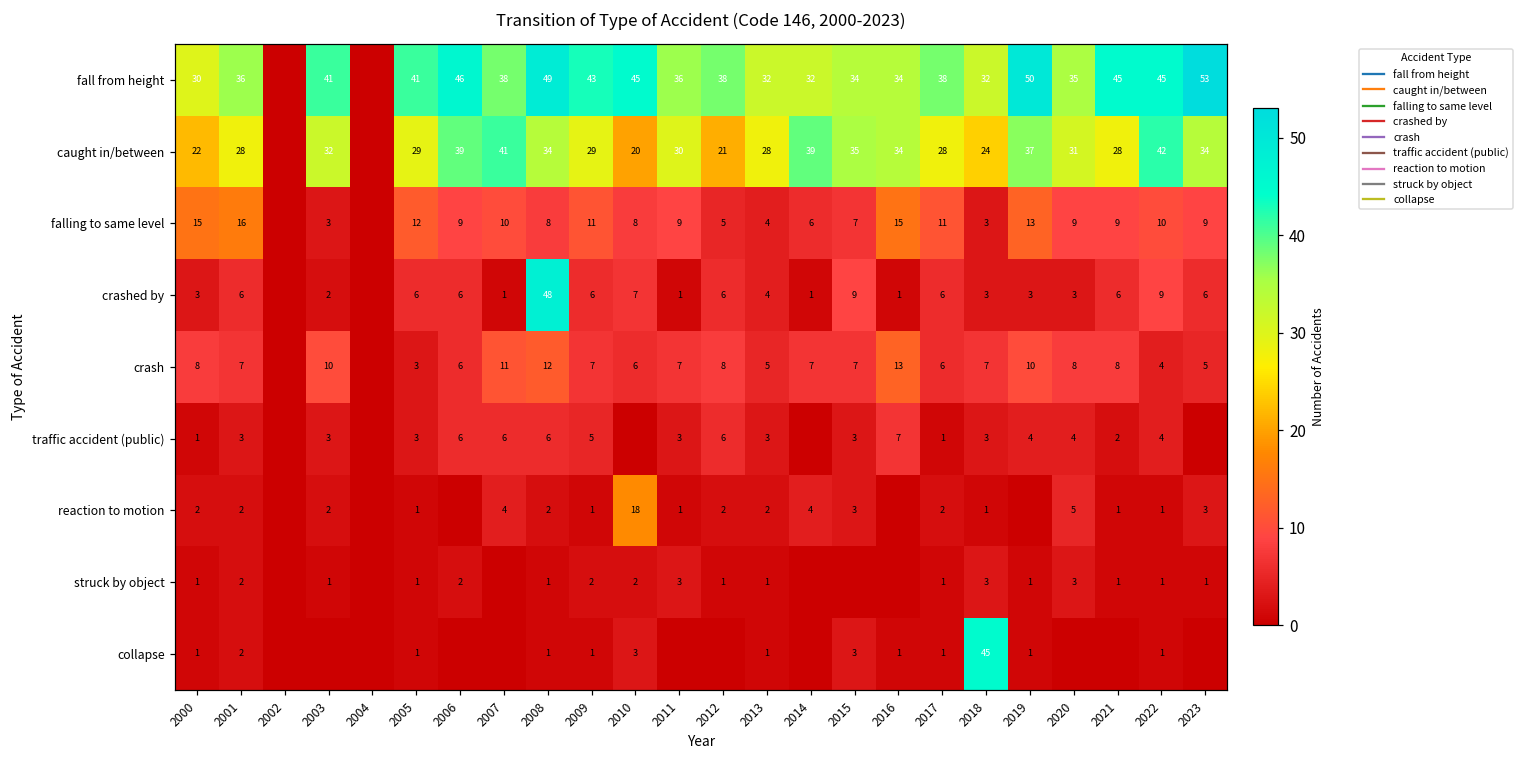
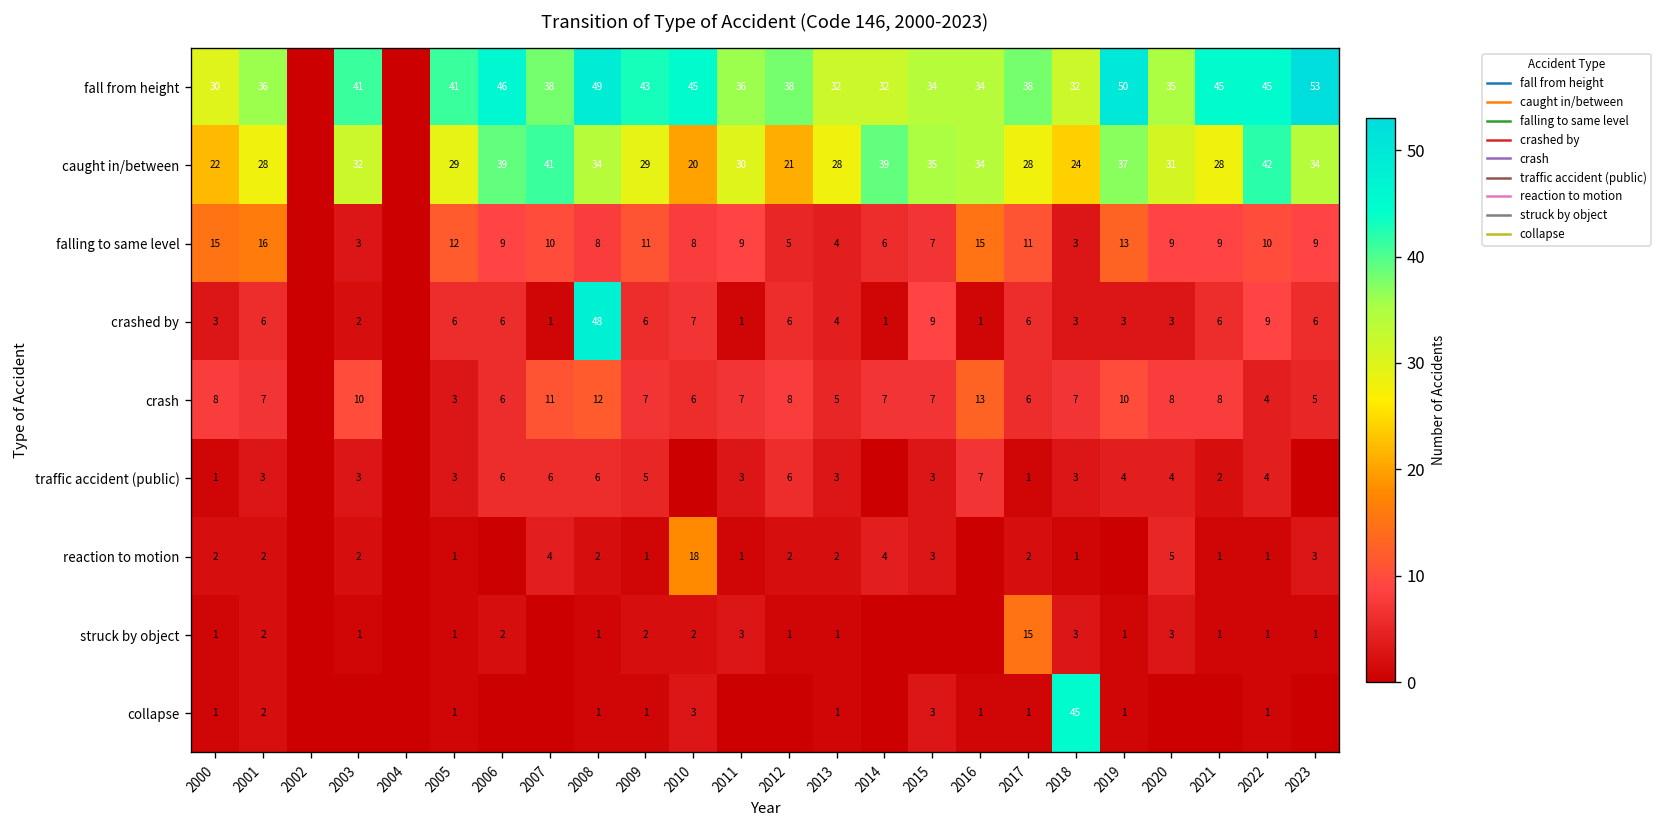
  {
    "fall from height": {
      "2000": 30,
      "2001": 36,
      "2003": 41,
      "2005": 41,
      "2006": 46,
      "2007": 38,
      "2008": 49,
      "2009": 43,
      "2010": 45,
      "2011": 36,
      "2012": 38,
      "2013": 32,
      "2014": 32,
      "2015": 34,
      "2016": 34,
      "2017": 38,
      "2018": 32,
      "2019": 50,
      "2020": 35,
      "2021": 45,
      "2022": 45,
      "2023": 53
    },
    "caught in/between": {
      "2000": 22,
      "2001": 28,
      "2003": 32,
      "2005": 29,
      "2006": 39,
      "2007": 41,
      "2008": 34,
      "2009": 29,
      "2010": 20,
      "2011": 30,
      "2012": 21,
      "2013": 28,
      "2014": 39,
      "2015": 35,
      "2016": 34,
      "2017": 28,
      "2018": 24,
      "2019": 37,
      "2020": 31,
      "2021": 28,
      "2022": 42,
      "2023": 34
    },
    "falling to same level": {
      "2000": 15,
      "2001": 16,
      "2003": 3,
      "2005": 12,
      "2006": 9,
      "2007": 10,
      "2008": 8,
      "2009": 11,
      "2010": 8,
      "2011": 9,
      "2012": 5,
      "2013": 4,
      "2014": 6,
      "2015": 7,
      "2016": 15,
      "2017": 11,
      "2018": 3,
      "2019": 13,
      "2020": 9,
      "2021": 9,
      "2022": 10,
      "2023": 9
    },
    "crashed by": {
      "2000": 3,
      "2001": 6,
      "2003": 2,
      "2005": 6,
      "2006": 6,
      "2007": 1,
      "2008": 48,
      "2009": 6,
      "2010": 7,
      "2011": 1,
      "2012": 6,
      "2013": 4,
      "2014": 1,
      "2015": 9,
      "2016": 1,
      "2017": 6,
      "2018": 3,
      "2019": 3,
      "2020": 3,
      "2021": 6,
      "2022": 9,
      "2023": 6
    },
    "crash": {
      "2000": 8,
      "2001": 7,
      "2003": 10,
      "2005": 3,
      "2006": 6,
      "2007": 11,
      "2008": 12,
      "2009": 7,
      "2010": 6,
      "2011": 7,
      "2012": 8,
      "2013": 5,
      "2014": 7,
      "2015": 7,
      "2016": 13,
      "2017": 6,
      "2018": 7,
      "2019": 10,
      "2020": 8,
      "2021": 8,
      "2022": 4,
      "2023": 5
    },
    "traffic accident (public)": {
      "2000": 1,
      "2001": 3,
      "2003": 3,
      "2005": 3,
      "2006": 6,
      "2007": 6,
      "2008": 6,
      "2009": 5,
      "2011": 3,
      "2012": 6,
      "2013": 3,
      "2015": 3,
      "2016": 7,
      "2017": 1,
      "2018": 3,
      "2019": 4,
      "2020": 4,
      "2021": 2,
      "2022": 4
    },
    "reaction to motion": {
      "2000": 2,
      "2001": 2,
      "2003": 2,
      "2005": 1,
      "2007": 4,
      "2008": 2,
      "2009": 1,
      "2010": 18,
      "2011": 1,
      "2012": 2,
      "2013": 2,
      "2014": 4,
      "2015": 3,
      "2017": 2,
      "2018": 1,
      "2020": 5,
      "2021": 1,
      "2022": 1,
      "2023": 3
    },
    "struck by object": {
      "2000": 1,
      "2001": 2,
      "2003": 1,
      "2005": 1,
      "2006": 2,
      "2008": 1,
      "2009": 2,
      "2010": 2,
      "2011": 3,
      "2012": 1,
      "2013": 1,
-     "2017": 1,
+     "2017": 15,
      "2018": 3,
      "2019": 1,
      "2020": 3,
      "2021": 1,
      "2022": 1,
      "2023": 1
    },
    "collapse": {
      "2000": 1,
      "2001": 2,
      "2005": 1,
      "2008": 1,
      "2009": 1,
      "2010": 3,
      "2013": 1,
      "2015": 3,
      "2016": 1,
      "2017": 1,
      "2018": 45,
      "2019": 1,
      "2022": 1
    }
  }
